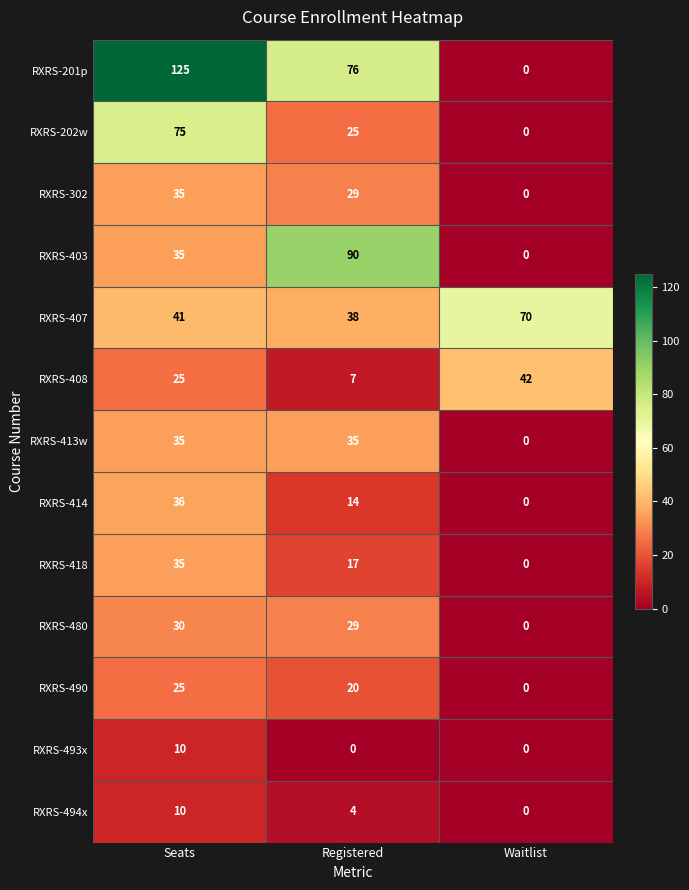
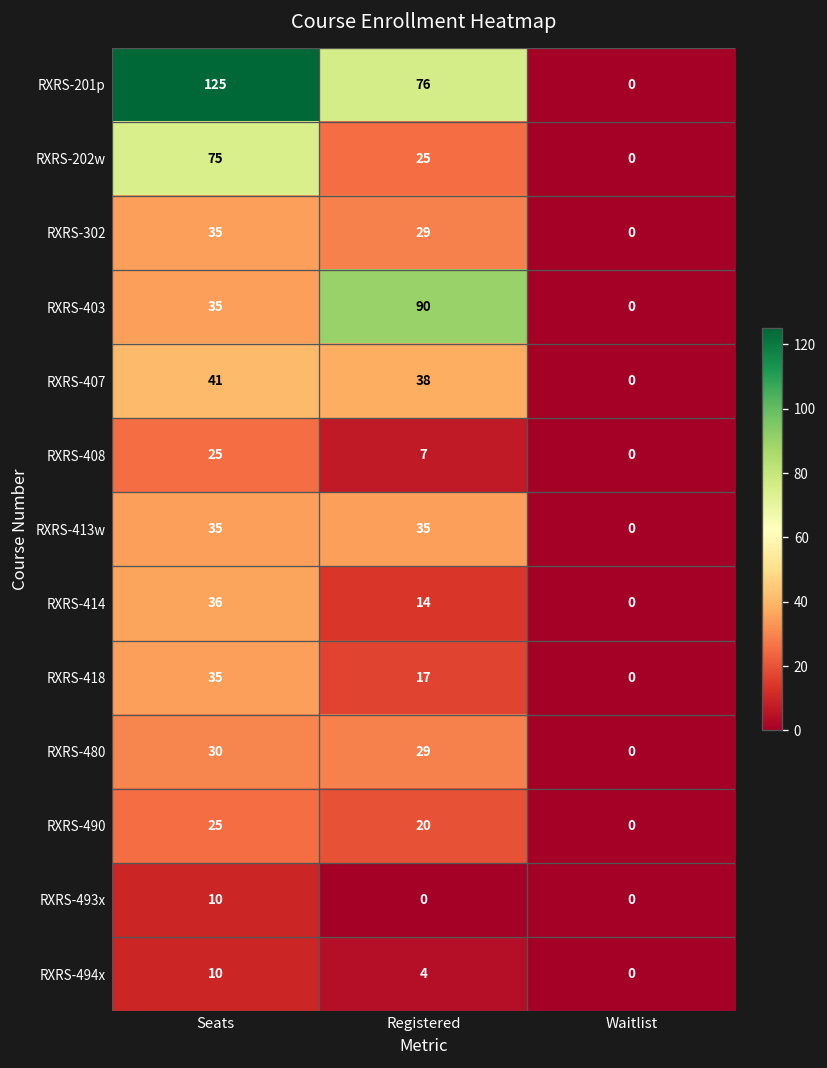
  {
    "RXRS-201p": {
      "Seats": 125,
      "Registered": 76,
      "Waitlist": 0
    },
    "RXRS-202w": {
      "Seats": 75,
      "Registered": 25,
      "Waitlist": 0
    },
    "RXRS-302": {
      "Seats": 35,
      "Registered": 29,
      "Waitlist": 0
    },
    "RXRS-403": {
      "Seats": 35,
      "Registered": 90,
      "Waitlist": 0
    },
    "RXRS-407": {
      "Seats": 41,
      "Registered": 38,
-     "Waitlist": 70
+     "Waitlist": 0
    },
    "RXRS-408": {
      "Seats": 25,
      "Registered": 7,
-     "Waitlist": 42
+     "Waitlist": 0
    },
    "RXRS-413w": {
      "Seats": 35,
      "Registered": 35,
      "Waitlist": 0
    },
    "RXRS-414": {
      "Seats": 36,
      "Registered": 14,
      "Waitlist": 0
    },
    "RXRS-418": {
      "Seats": 35,
      "Registered": 17,
      "Waitlist": 0
    },
    "RXRS-480": {
      "Seats": 30,
      "Registered": 29,
      "Waitlist": 0
    },
    "RXRS-490": {
      "Seats": 25,
      "Registered": 20,
      "Waitlist": 0
    },
    "RXRS-493x": {
      "Seats": 10,
      "Registered": 0,
      "Waitlist": 0
    },
    "RXRS-494x": {
      "Seats": 10,
      "Registered": 4,
      "Waitlist": 0
    }
  }
